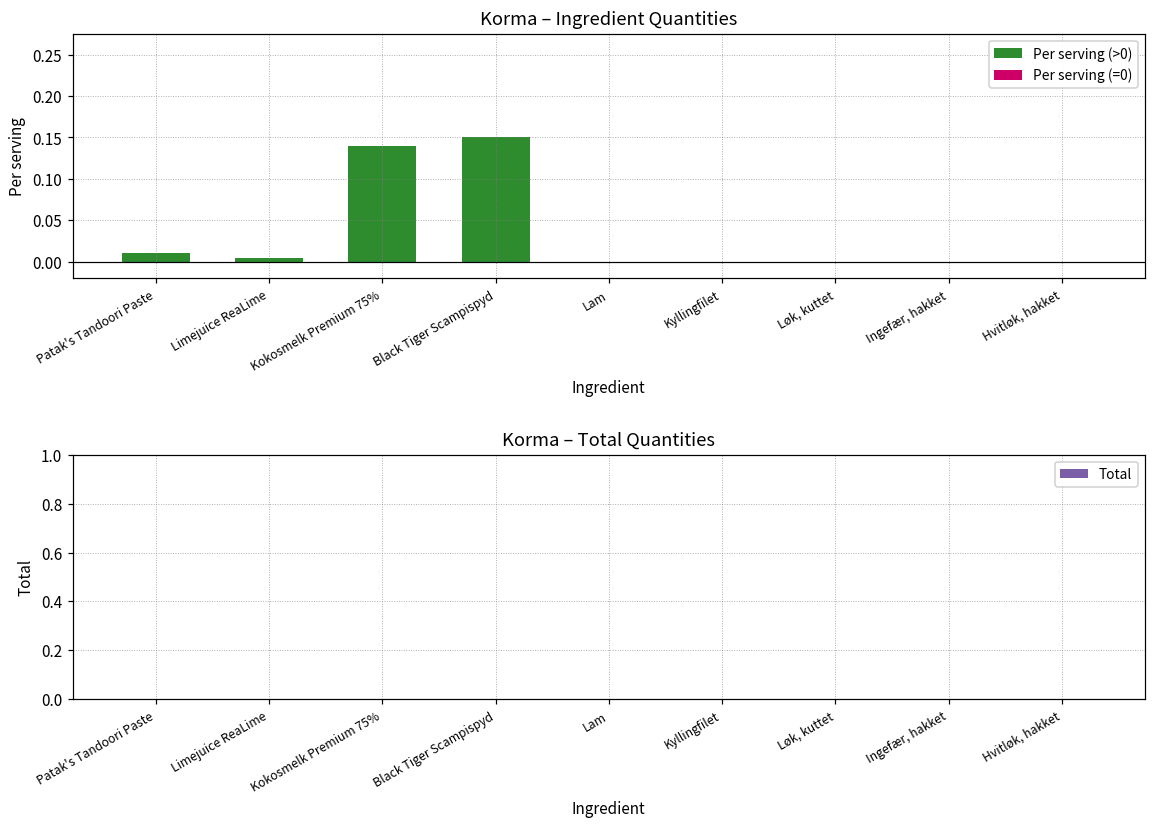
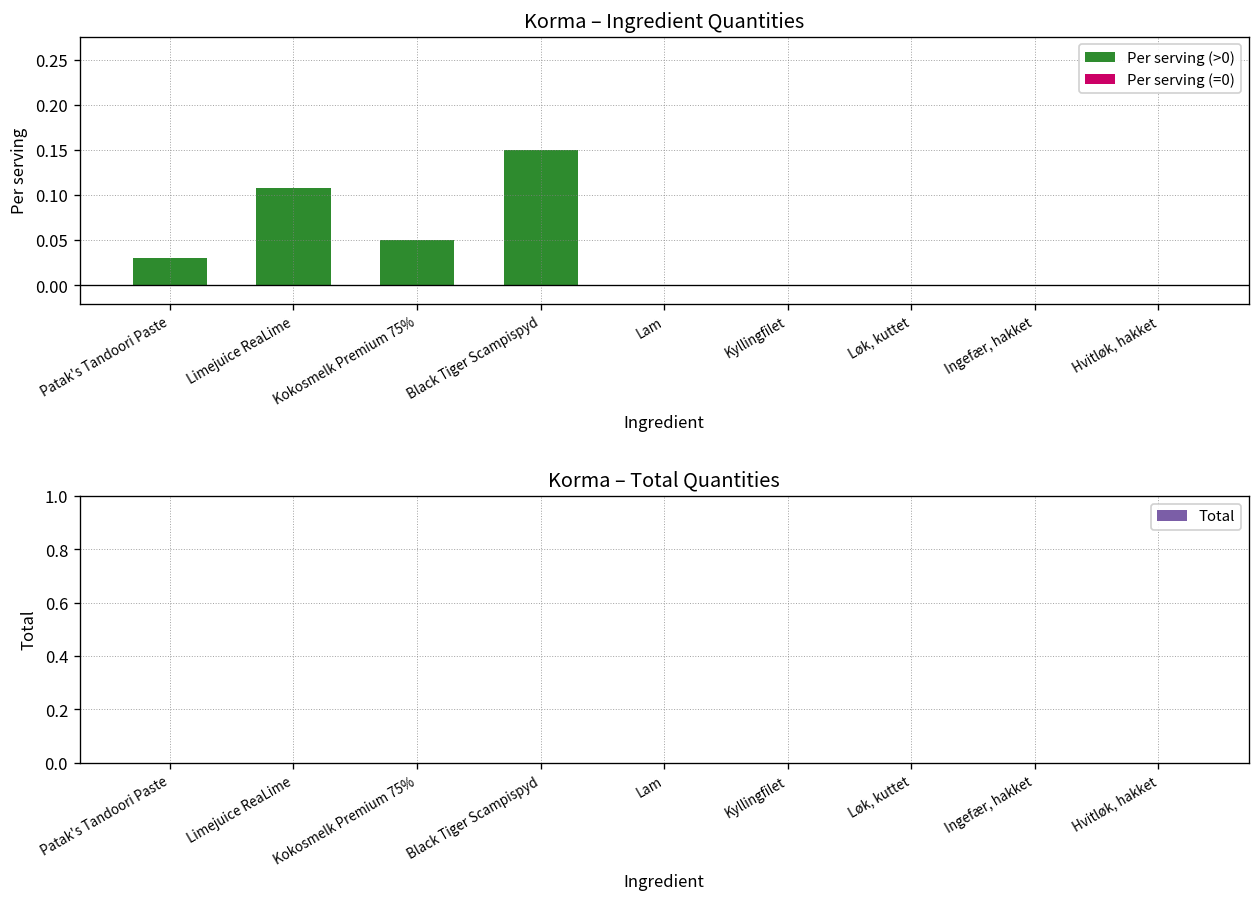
  {
    "Korma – Ingredient Quantities": {
-     "Patak's Tandoori Paste": 0.01,
-     "Limejuice ReaLime": 0.01,
-     "Kokosmelk Premium 75%": 0.14,
+     "Patak's Tandoori Paste": 0.03,
+     "Limejuice ReaLime": 0.11,
+     "Kokosmelk Premium 75%": 0.05,
      "Black Tiger Scampispyd": 0.15,
      "Lam": 0.00,
      "Kyllingfilet": 0.00,
      "Løk, kuttet": 0.00,
      "Ingefær, hakket": 0.00,
      "Hvitløk, hakket": 0.00
    },
    "Korma – Total Quantities": {
      "Patak's Tandoori Paste": 0.00,
      "Limejuice ReaLime": 0.00,
      "Kokosmelk Premium 75%": 0.00,
      "Black Tiger Scampispyd": 0.00,
      "Lam": 0.00,
      "Kyllingfilet": 0.00,
      "Løk, kuttet": 0.00,
      "Ingefær, hakket": 0.00,
      "Hvitløk, hakket": 0.00
    }
  }
